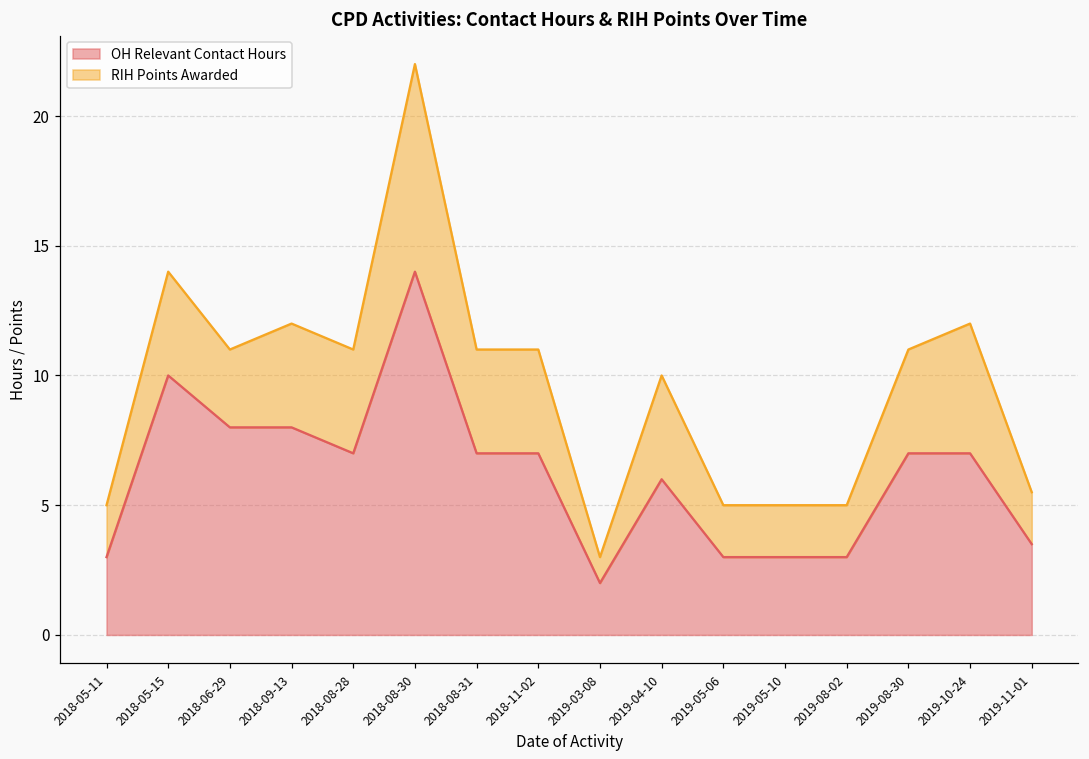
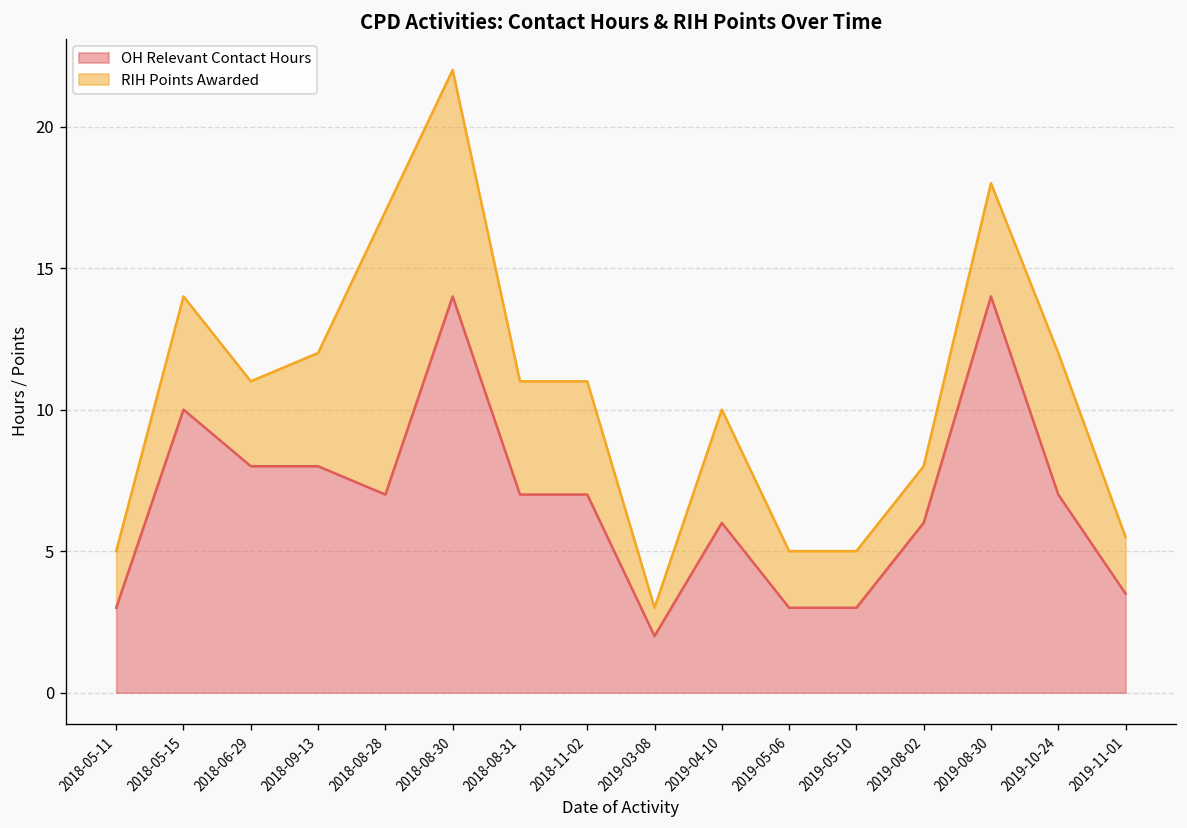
  {
    "OH Relevant Contact Hours": {
      "2018-05-11": 3,
      "2018-05-15": 10,
      "2018-06-29": 8,
      "2018-09-13": 8,
      "2018-08-28": 7,
      "2018-08-30": 14,
      "2018-08-31": 7,
      "2018-11-02": 7,
      "2019-03-08": 2,
      "2019-04-10": 6,
      "2019-05-06": 3,
      "2019-05-10": 3,
-     "2019-08-02": 3,
-     "2019-08-30": 7,
+     "2019-08-02": 6,
+     "2019-08-30": 14,
      "2019-10-24": 7,
      "2019-11-01": 3.5
    },
    "RIH Points Awarded": {
      "2018-05-11": 2,
      "2018-05-15": 4,
      "2018-06-29": 3,
      "2018-09-13": 4,
-     "2018-08-28": 4,
+     "2018-08-28": 10,
      "2018-08-30": 8,
      "2018-08-31": 4,
      "2018-11-02": 4,
      "2019-03-08": 1,
      "2019-04-10": 4,
      "2019-05-06": 2,
      "2019-05-10": 2,
      "2019-08-02": 2,
      "2019-08-30": 4,
      "2019-10-24": 5,
      "2019-11-01": 2
    }
  }
